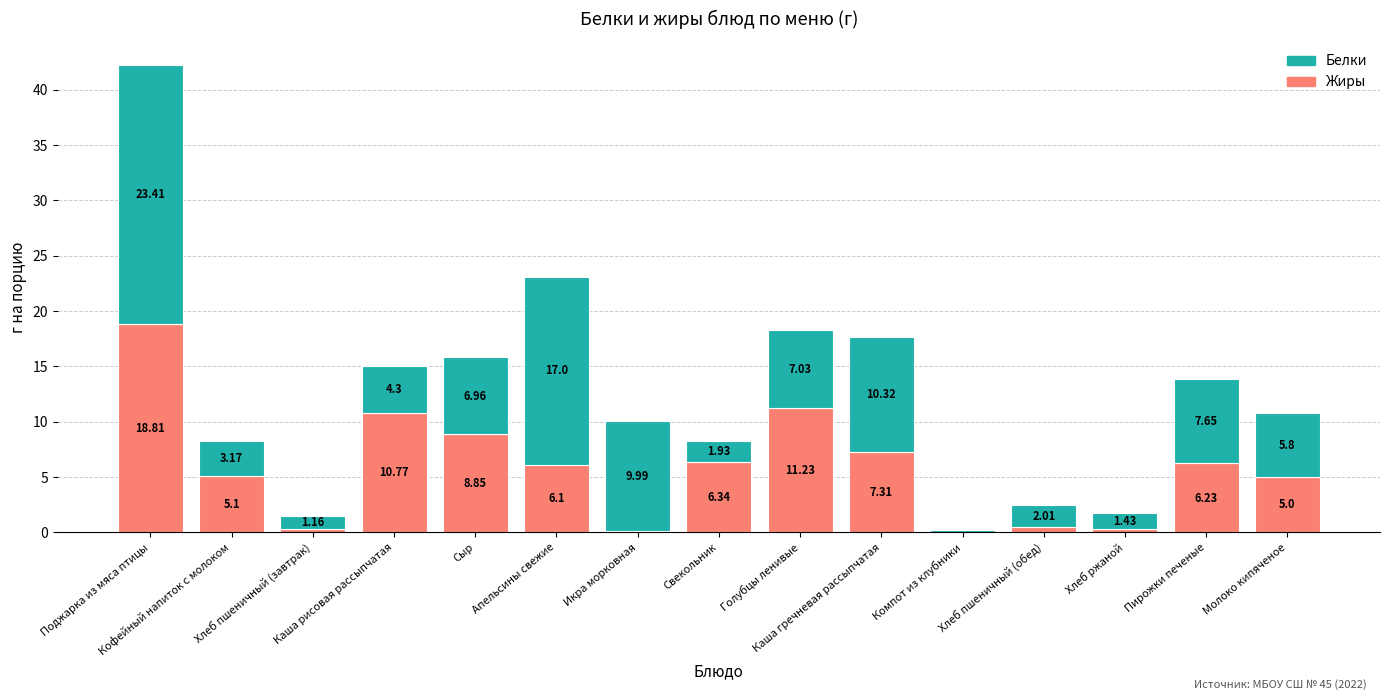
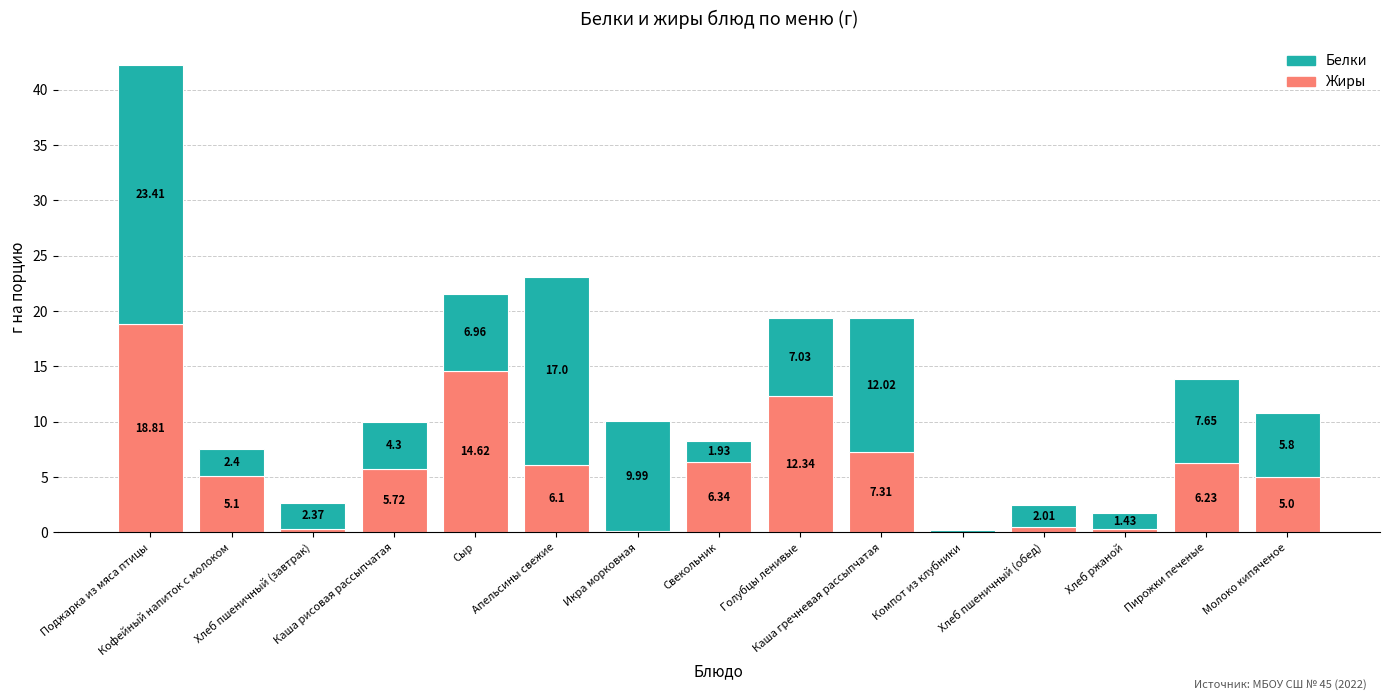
  {
    "Жиры": {
      "Поджарка из мяса птицы": 18.81,
      "Кофейный напиток с молоком": 5.1,
-     "Каша рисовая рассыпчатая": 10.77,
-     "Сыр": 8.85,
+     "Каша рисовая рассыпчатая": 5.72,
+     "Сыр": 14.62,
      "Апельсины свежие": 6.1,
      "Свекольник": 6.34,
-     "Голубцы ленивые": 11.23,
+     "Голубцы ленивые": 12.34,
      "Каша гречневая рассыпчатая": 7.31,
      "Пирожки печеные": 6.23,
      "Молоко кипяченое": 5.0
    },
    "Белки": {
      "Поджарка из мяса птицы": 23.41,
-     "Кофейный напиток с молоком": 3.17,
-     "Хлеб пшеничный (завтрак)": 1.16,
+     "Кофейный напиток с молоком": 2.4,
+     "Хлеб пшеничный (завтрак)": 2.37,
      "Каша рисовая рассыпчатая": 4.3,
      "Сыр": 6.96,
      "Апельсины свежие": 17.0,
      "Икра морковная": 9.99,
      "Свекольник": 1.93,
      "Голубцы ленивые": 7.03,
-     "Каша гречневая рассыпчатая": 10.32,
+     "Каша гречневая рассыпчатая": 12.02,
      "Хлеб пшеничный (обед)": 2.01,
      "Хлеб ржаной": 1.43,
      "Пирожки печеные": 7.65,
      "Молоко кипяченое": 5.8
    }
  }
